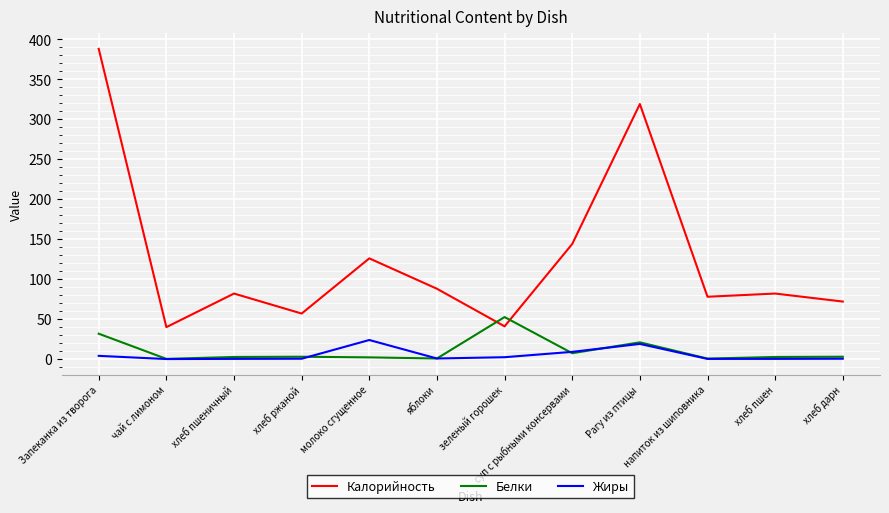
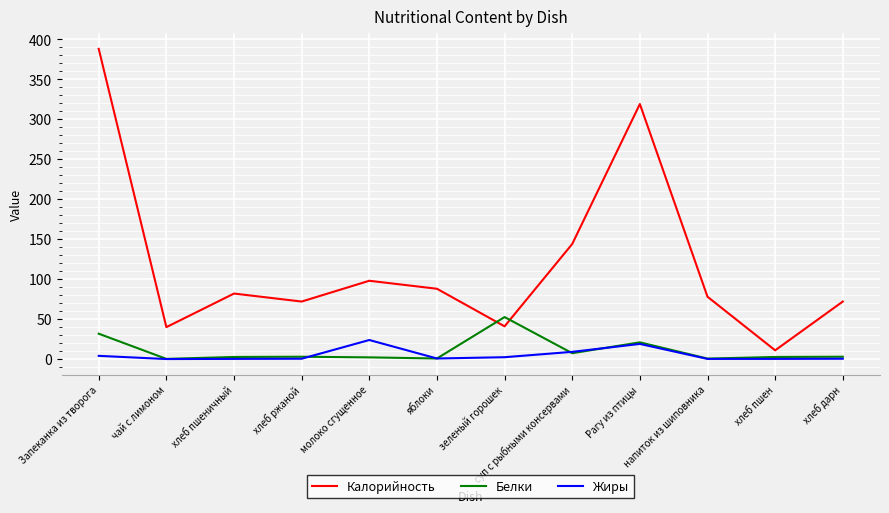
  {
    "Калорийность": {
      "Запеканка из творога": 390,
      "чай с лимоном": 40,
      "хлеб пшеничный": 80,
-     "хлеб ржаной": 60,
-     "молоко сгущенное": 130,
+     "хлеб ржаной": 70,
+     "молоко сгущенное": 100,
      "яблоки": 90,
      "зеленый горошек": 40,
      "суп с рыбными консервами": 140,
      "Рагу из птицы": 320,
      "напиток из шиповника": 80,
-     "хлеб пшен": 80,
+     "хлеб пшен": 10,
      "хлеб дарн": 70
    },
    "Белки": {
      "Запеканка из творога": 30,
      "молоко сгущенное": 0,
      "зеленый горошек": 50
    },
    "Жиры": {
      "Запеканка из творога": 0,
      "молоко сгущенное": 20,
      "зеленый горошек": 0
    }
  }
